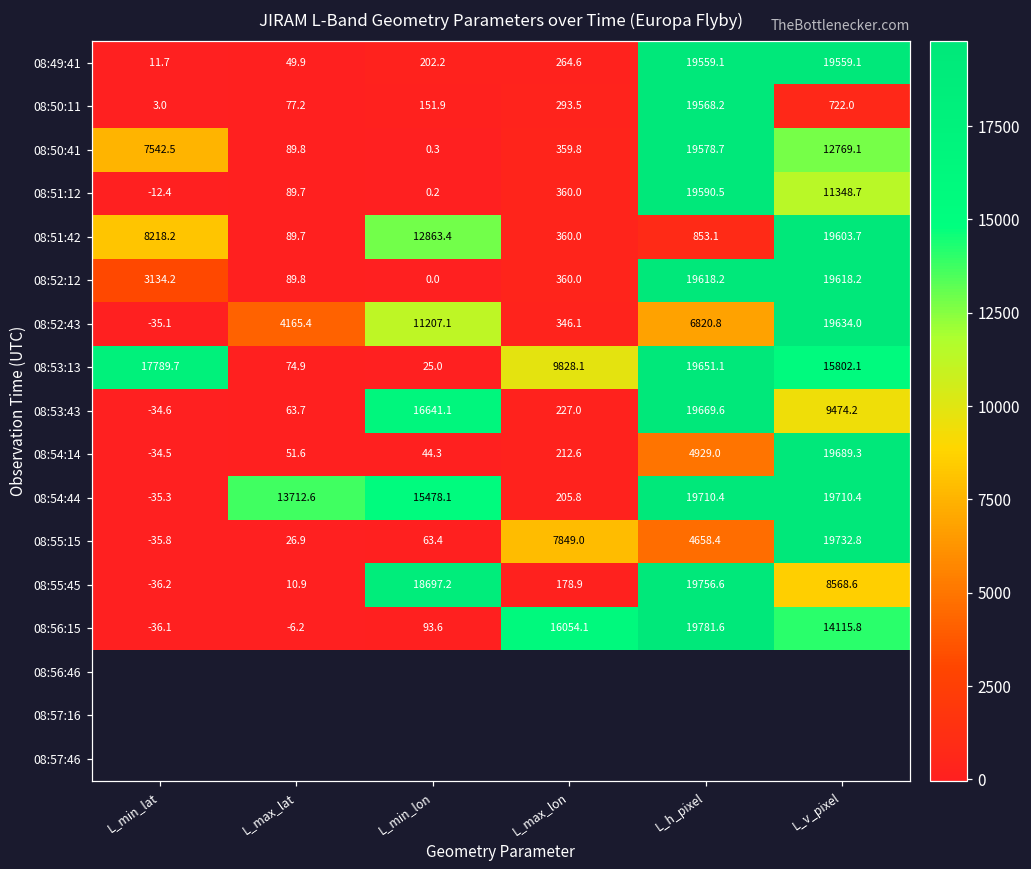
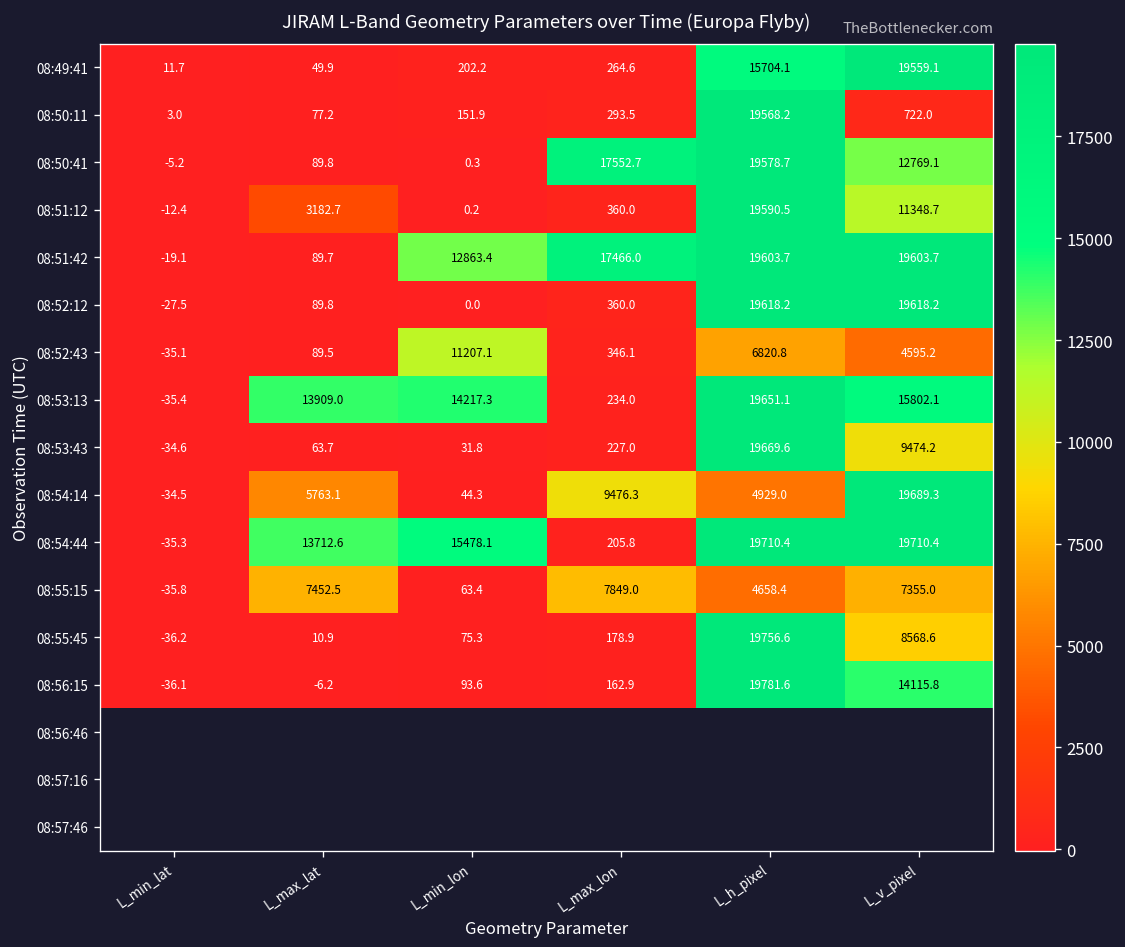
  {
    "08:49:41": {
      "L_min_lat": 11.7,
      "L_max_lat": 49.9,
      "L_min_lon": 202.2,
      "L_max_lon": 264.6,
-     "L_h_pixel": 19559.1,
+     "L_h_pixel": 15704.1,
      "L_v_pixel": 19559.1
    },
    "08:50:11": {
      "L_min_lat": 3.0,
      "L_max_lat": 77.2,
      "L_min_lon": 151.9,
      "L_max_lon": 293.5,
      "L_h_pixel": 19568.2,
      "L_v_pixel": 722.0
    },
    "08:50:41": {
-     "L_min_lat": 7542.5,
+     "L_min_lat": -5.2,
      "L_max_lat": 89.8,
      "L_min_lon": 0.3,
-     "L_max_lon": 359.8,
+     "L_max_lon": 17552.7,
      "L_h_pixel": 19578.7,
      "L_v_pixel": 12769.1
    },
    "08:51:12": {
      "L_min_lat": -12.4,
-     "L_max_lat": 89.7,
+     "L_max_lat": 3182.7,
      "L_min_lon": 0.2,
      "L_max_lon": 360.0,
      "L_h_pixel": 19590.5,
      "L_v_pixel": 11348.7
    },
    "08:51:42": {
-     "L_min_lat": 8218.2,
+     "L_min_lat": -19.1,
      "L_max_lat": 89.7,
      "L_min_lon": 12863.4,
-     "L_max_lon": 360.0,
-     "L_h_pixel": 853.1,
+     "L_max_lon": 17466.0,
+     "L_h_pixel": 19603.7,
      "L_v_pixel": 19603.7
    },
    "08:52:12": {
-     "L_min_lat": 3134.2,
+     "L_min_lat": -27.5,
      "L_max_lat": 89.8,
      "L_min_lon": 0.0,
      "L_max_lon": 360.0,
      "L_h_pixel": 19618.2,
      "L_v_pixel": 19618.2
    },
    "08:52:43": {
      "L_min_lat": -35.1,
-     "L_max_lat": 4165.4,
+     "L_max_lat": 89.5,
      "L_min_lon": 11207.1,
      "L_max_lon": 346.1,
      "L_h_pixel": 6820.8,
-     "L_v_pixel": 19634.0
+     "L_v_pixel": 4595.2
    },
    "08:53:13": {
-     "L_min_lat": 17789.7,
-     "L_max_lat": 74.9,
-     "L_min_lon": 25.0,
-     "L_max_lon": 9828.1,
+     "L_min_lat": -35.4,
+     "L_max_lat": 13909.0,
+     "L_min_lon": 14217.3,
+     "L_max_lon": 234.0,
      "L_h_pixel": 19651.1,
      "L_v_pixel": 15802.1
    },
    "08:53:43": {
      "L_min_lat": -34.6,
      "L_max_lat": 63.7,
-     "L_min_lon": 16641.1,
+     "L_min_lon": 31.8,
      "L_max_lon": 227.0,
      "L_h_pixel": 19669.6,
      "L_v_pixel": 9474.2
    },
    "08:54:14": {
      "L_min_lat": -34.5,
-     "L_max_lat": 51.6,
+     "L_max_lat": 5763.1,
      "L_min_lon": 44.3,
-     "L_max_lon": 212.6,
+     "L_max_lon": 9476.3,
      "L_h_pixel": 4929.0,
      "L_v_pixel": 19689.3
    },
    "08:54:44": {
      "L_min_lat": -35.3,
      "L_max_lat": 13712.6,
      "L_min_lon": 15478.1,
      "L_max_lon": 205.8,
      "L_h_pixel": 19710.4,
      "L_v_pixel": 19710.4
    },
    "08:55:15": {
      "L_min_lat": -35.8,
-     "L_max_lat": 26.9,
+     "L_max_lat": 7452.5,
      "L_min_lon": 63.4,
      "L_max_lon": 7849.0,
      "L_h_pixel": 4658.4,
-     "L_v_pixel": 19732.8
+     "L_v_pixel": 7355.0
    },
    "08:55:45": {
      "L_min_lat": -36.2,
      "L_max_lat": 10.9,
-     "L_min_lon": 18697.2,
+     "L_min_lon": 75.3,
      "L_max_lon": 178.9,
      "L_h_pixel": 19756.6,
      "L_v_pixel": 8568.6
    },
    "08:56:15": {
      "L_min_lat": -36.1,
      "L_max_lat": -6.2,
      "L_min_lon": 93.6,
-     "L_max_lon": 16054.1,
+     "L_max_lon": 162.9,
      "L_h_pixel": 19781.6,
      "L_v_pixel": 14115.8
    }
  }
